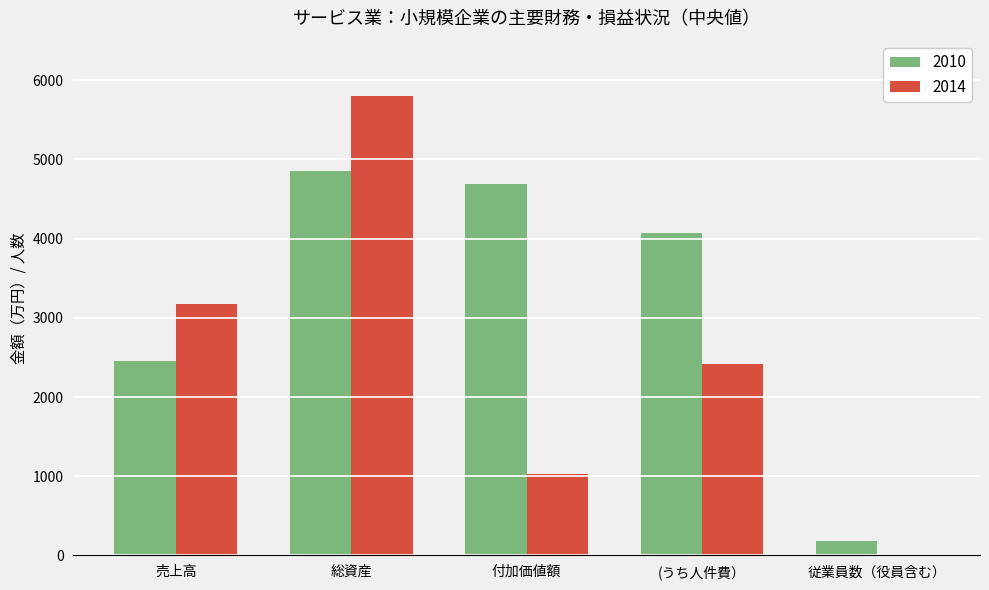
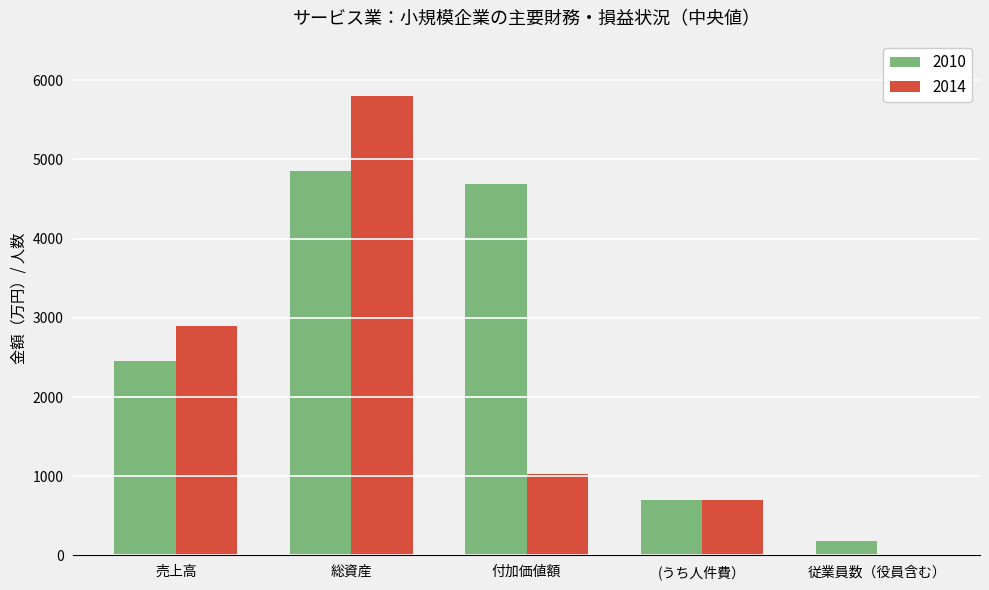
  {
    "2010": {
      "売上高": 2500,
      "総資産": 4900,
      "付加価値額": 4700,
-     "(うち人件費）": 4100,
+     "(うち人件費）": 700,
      "従業員数（役員含む）": 200
    },
    "2014": {
-     "売上高": 3200,
+     "売上高": 2900,
      "総資産": 5800,
      "付加価値額": 1000,
-     "(うち人件費）": 2400
+     "(うち人件費）": 700
    }
  }
